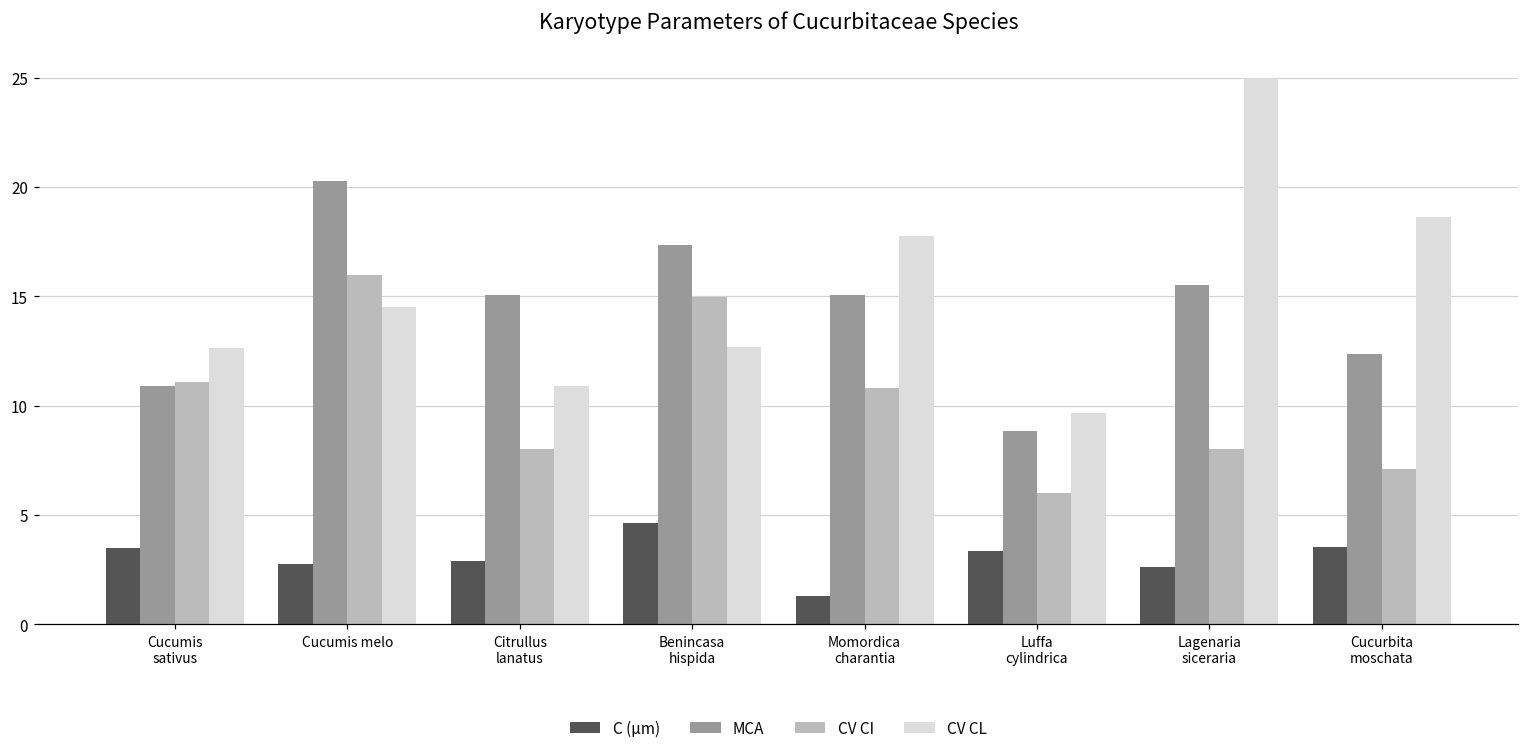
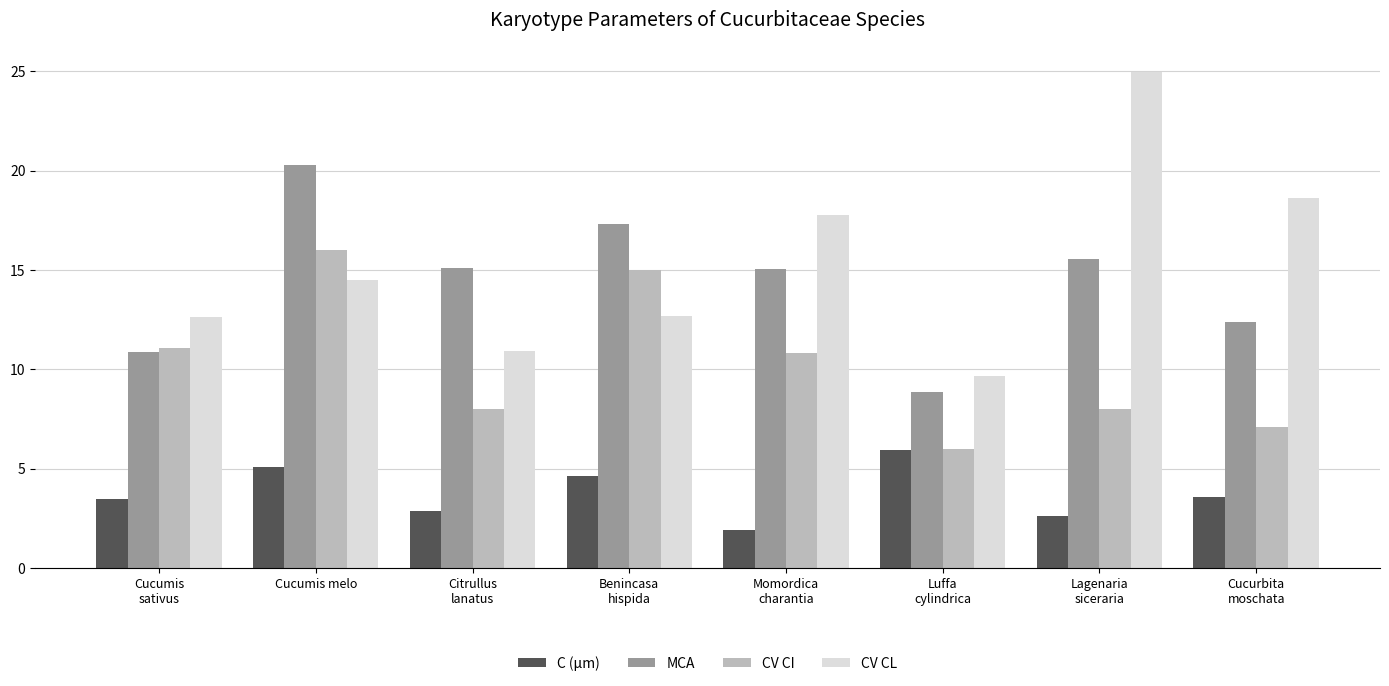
  {
    "C (μm)": {
      "Cucumis sativus": 3.5,
-     "Cucumis melo": 2.8,
+     "Cucumis melo": 5.1,
      "Citrullus lanatus": 2.9,
      "Benincasa hispida": 4.7,
-     "Momordica charantia": 1.3,
-     "Luffa cylindrica": 3.4,
+     "Momordica charantia": 1.9,
+     "Luffa cylindrica": 5.9,
      "Lagenaria siceraria": 2.6,
      "Cucurbita moschata": 3.6
    }
  }
